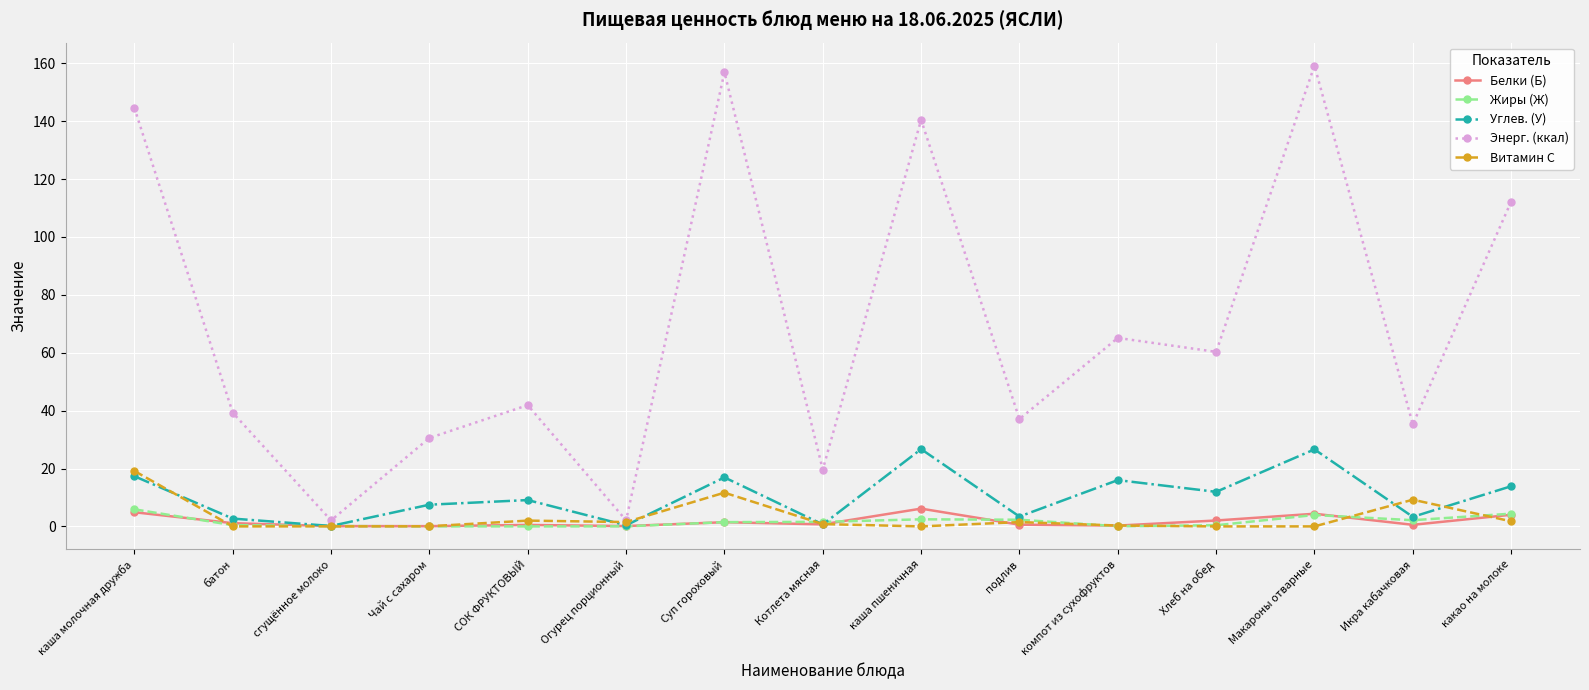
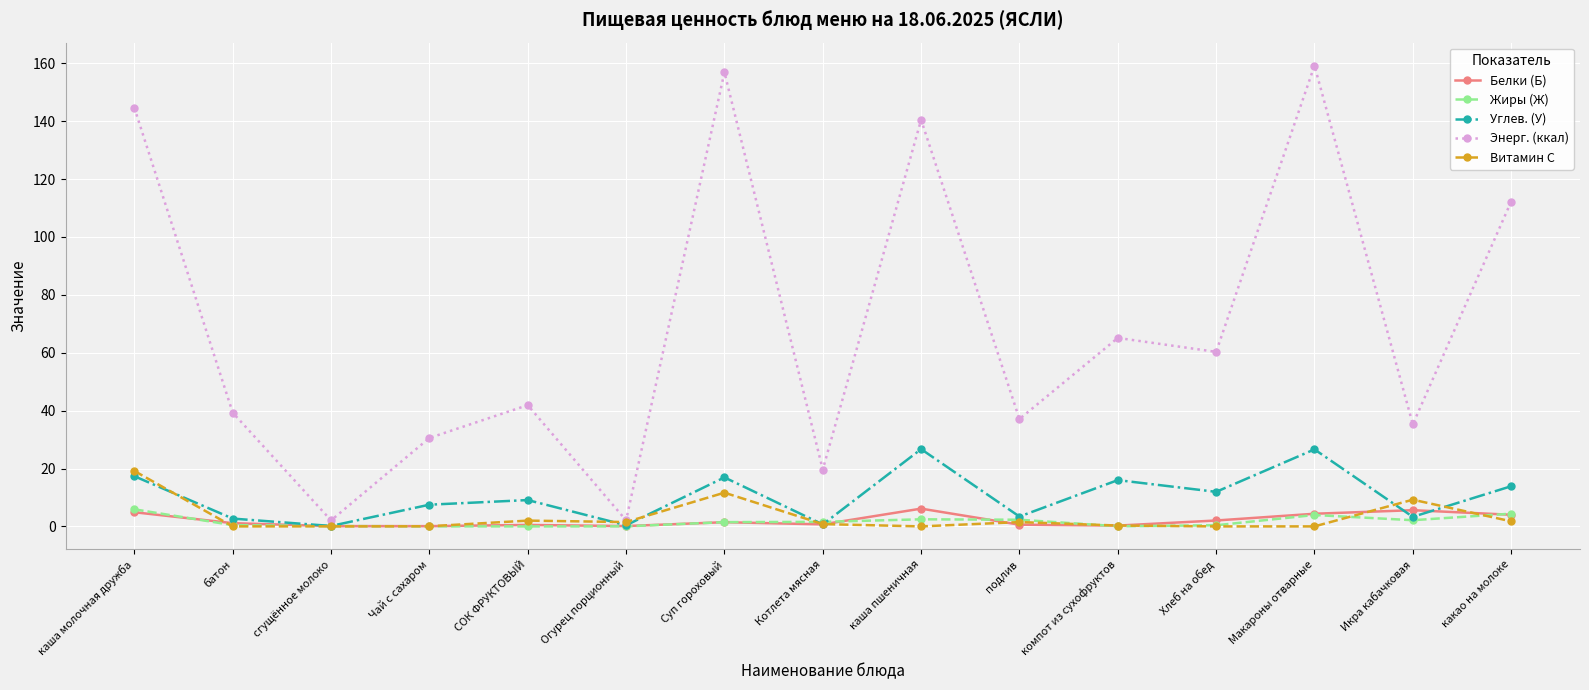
  {
    "Белки (Б)": {
      "каша молочная дружба": 5,
      "каша пшеничная": 6,
      "подлив": 1,
      "Хлеб на обед": 2,
-     "Икра кабачковая": 1
+     "Икра кабачковая": 6
    },
    "Жиры (Ж)": {
      "каша молочная дружба": 6,
      "каша пшеничная": 2,
      "Икра кабачковая": 2
    },
    "Углев. (У)": {
      "каша молочная дружба": 17,
      "батон": 3,
      "Чай с сахаром": 8,
      "СОК ФРУКТОВЫЙ": 9,
      "Суп гороховый": 17,
      "каша пшеничная": 27,
      "подлив": 3,
      "компот из сухофруктов": 16,
      "Хлеб на обед": 12,
      "Макароны отварные": 27,
      "Икра кабачковая": 3,
      "какао на молоке": 14
    },
    "Энерг. (ккал)": {
      "каша молочная дружба": 145,
      "батон": 39,
      "сгущённое молоко": 2,
      "Чай с сахаром": 31,
      "СОК ФРУКТОВЫЙ": 42,
      "Суп гороховый": 157,
      "Котлета мясная": 20,
      "каша пшеничная": 140,
      "подлив": 37,
      "компот из сухофруктов": 65,
      "Хлеб на обед": 60,
      "Макароны отварные": 159,
      "Икра кабачковая": 35,
      "какао на молоке": 112
    },
    "Витамин С": {
      "каша молочная дружба": 19,
      "СОК ФРУКТОВЫЙ": 2,
      "Суп гороховый": 12,
      "каша пшеничная": 0,
      "Макароны отварные": 0,
      "Икра кабачковая": 9,
      "какао на молоке": 2
    }
  }
